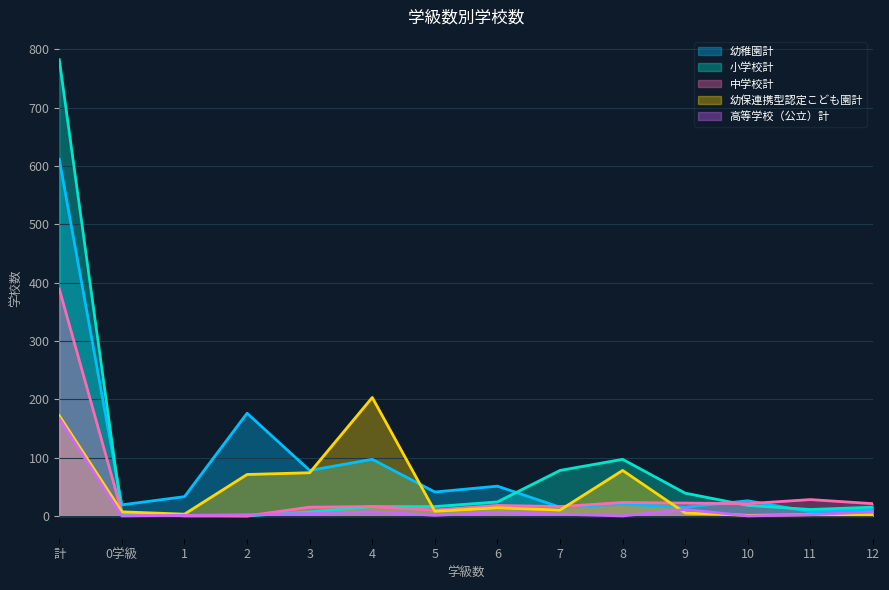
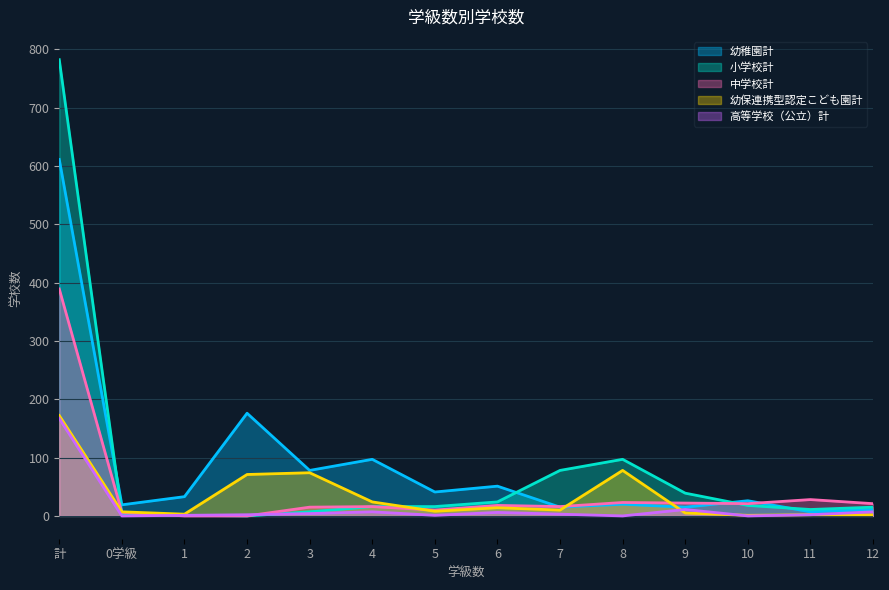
  {
    "幼保連携型認定こども園計": {
      "計": 170,
      "2": 70,
-     "4": 200,
+     "4": 20,
      "7": 10,
      "8": 80,
      "9": 10,
      "12": 0
    }
  }
